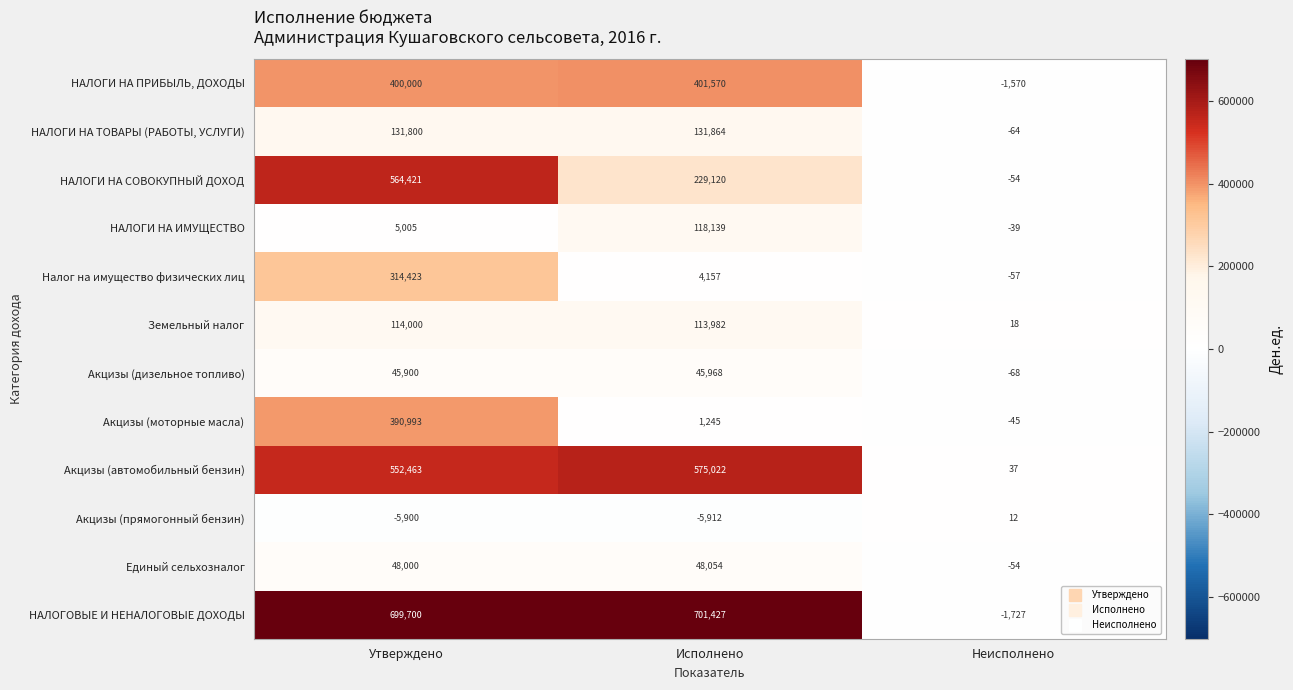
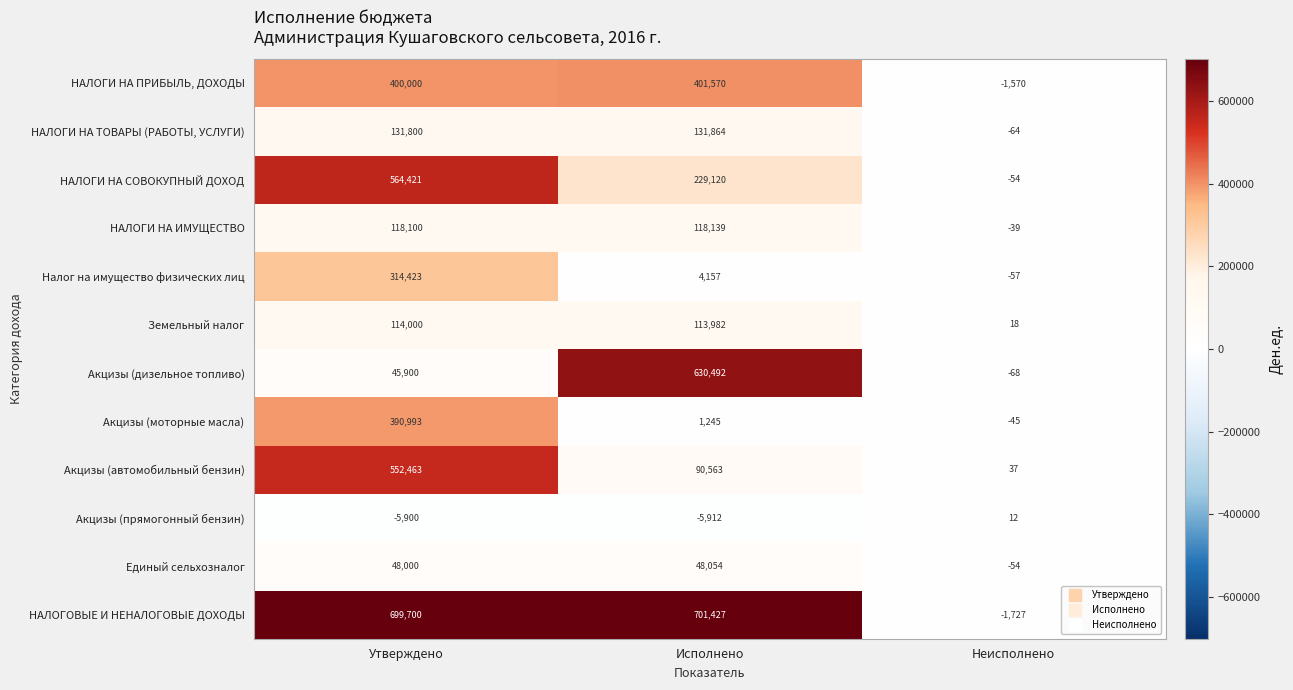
  {
    "НАЛОГИ НА ПРИБЫЛЬ, ДОХОДЫ": {
      "Утверждено": "400,000",
      "Исполнено": "401,570",
      "Неисполнено": "-1,570"
    },
    "НАЛОГИ НА ТОВАРЫ (РАБОТЫ, УСЛУГИ)": {
      "Утверждено": "131,800",
      "Исполнено": "131,864",
      "Неисполнено": "-64"
    },
    "НАЛОГИ НА СОВОКУПНЫЙ ДОХОД": {
      "Утверждено": "564,421",
      "Исполнено": "229,120",
      "Неисполнено": "-54"
    },
    "НАЛОГИ НА ИМУЩЕСТВО": {
-     "Утверждено": "5,005",
+     "Утверждено": "118,100",
      "Исполнено": "118,139",
      "Неисполнено": "-39"
    },
    "Налог на имущество физических лиц": {
      "Утверждено": "314,423",
      "Исполнено": "4,157",
      "Неисполнено": "-57"
    },
    "Земельный налог": {
      "Утверждено": "114,000",
      "Исполнено": "113,982",
      "Неисполнено": "18"
    },
    "Акцизы (дизельное топливо)": {
      "Утверждено": "45,900",
-     "Исполнено": "45,968",
+     "Исполнено": "630,492",
      "Неисполнено": "-68"
    },
    "Акцизы (моторные масла)": {
      "Утверждено": "390,993",
      "Исполнено": "1,245",
      "Неисполнено": "-45"
    },
    "Акцизы (автомобильный бензин)": {
      "Утверждено": "552,463",
-     "Исполнено": "575,022",
+     "Исполнено": "90,563",
      "Неисполнено": "37"
    },
    "Акцизы (прямогонный бензин)": {
      "Утверждено": "-5,900",
      "Исполнено": "-5,912",
      "Неисполнено": "12"
    },
    "Единый сельхозналог": {
      "Утверждено": "48,000",
      "Исполнено": "48,054",
      "Неисполнено": "-54"
    },
    "НАЛОГОВЫЕ И НЕНАЛОГОВЫЕ ДОХОДЫ": {
      "Утверждено": "699,700",
      "Исполнено": "701,427",
      "Неисполнено": "-1,727"
    }
  }
